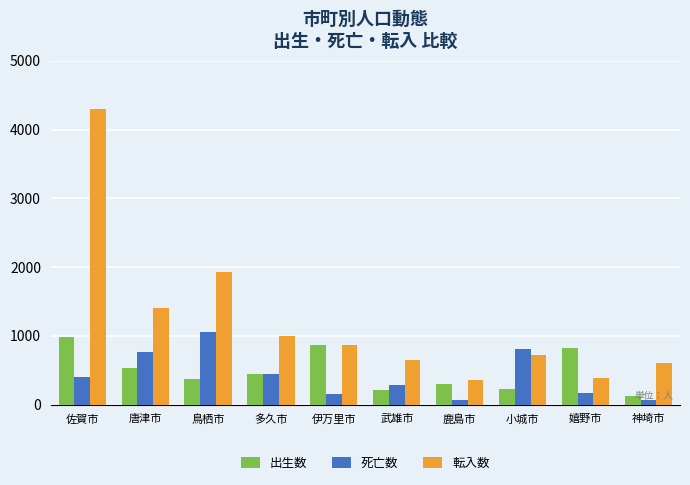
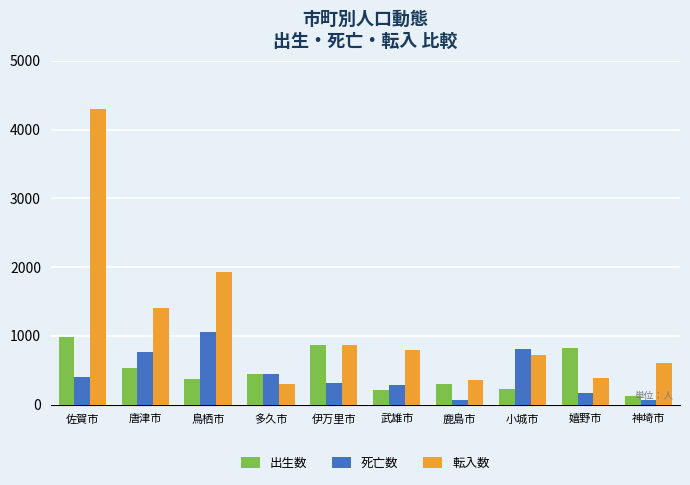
  {
    "出生数": {
      "佐賀市": 1000,
      "唐津市": 500,
      "鳥栖市": 400,
      "多久市": 400,
      "伊万里市": 900,
      "武雄市": 200,
      "鹿島市": 300,
      "小城市": 200,
      "嬉野市": 800,
      "神埼市": 100
    },
    "死亡数": {
      "佐賀市": 400,
      "唐津市": 800,
      "鳥栖市": 1100,
      "多久市": 400,
-     "伊万里市": 200,
+     "伊万里市": 300,
      "武雄市": 300,
      "鹿島市": 100,
      "小城市": 800,
      "嬉野市": 200,
      "神埼市": 100
    },
    "転入数": {
      "佐賀市": 4300,
      "唐津市": 1400,
      "鳥栖市": 1900,
-     "多久市": 1000,
+     "多久市": 300,
      "伊万里市": 900,
-     "武雄市": 600,
+     "武雄市": 800,
      "鹿島市": 400,
      "小城市": 700,
      "嬉野市": 400,
      "神埼市": 600
    }
  }
